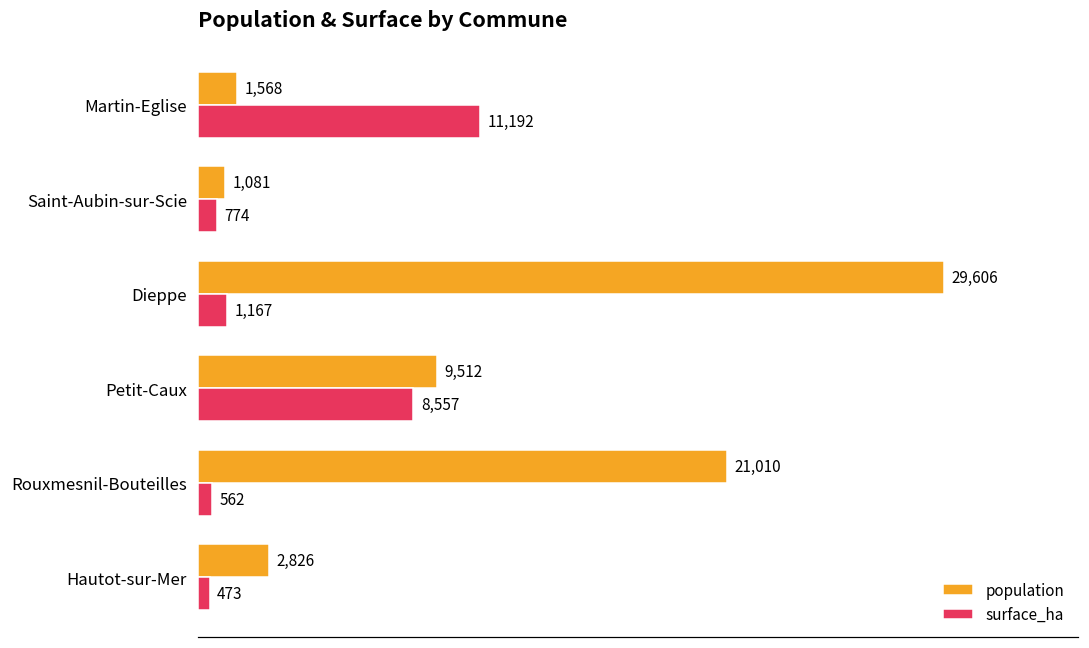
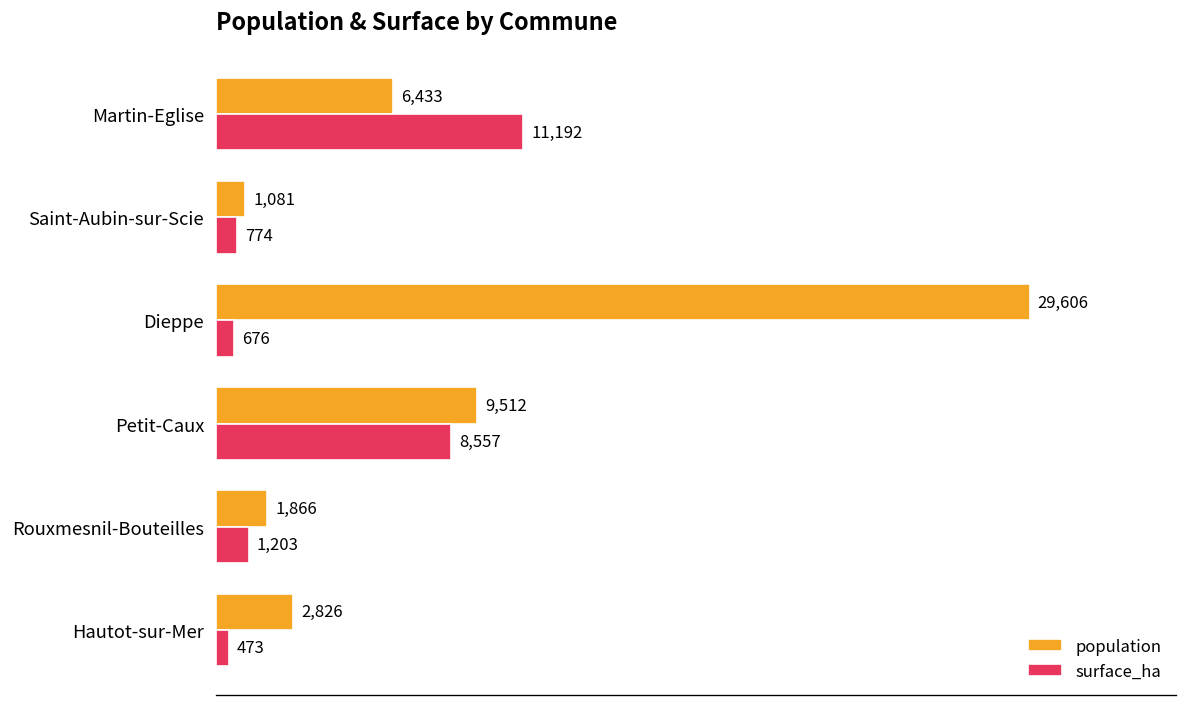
  {
    "population": {
-     "Martin-Eglise": "1,568",
+     "Martin-Eglise": "6,433",
      "Saint-Aubin-sur-Scie": "1,081",
      "Dieppe": "29,606",
      "Petit-Caux": "9,512",
-     "Rouxmesnil-Bouteilles": "21,010",
+     "Rouxmesnil-Bouteilles": "1,866",
      "Hautot-sur-Mer": "2,826"
    },
    "surface_ha": {
      "Martin-Eglise": "11,192",
      "Saint-Aubin-sur-Scie": "774",
-     "Dieppe": "1,167",
+     "Dieppe": "676",
      "Petit-Caux": "8,557",
-     "Rouxmesnil-Bouteilles": "562",
+     "Rouxmesnil-Bouteilles": "1,203",
      "Hautot-sur-Mer": "473"
    }
  }
